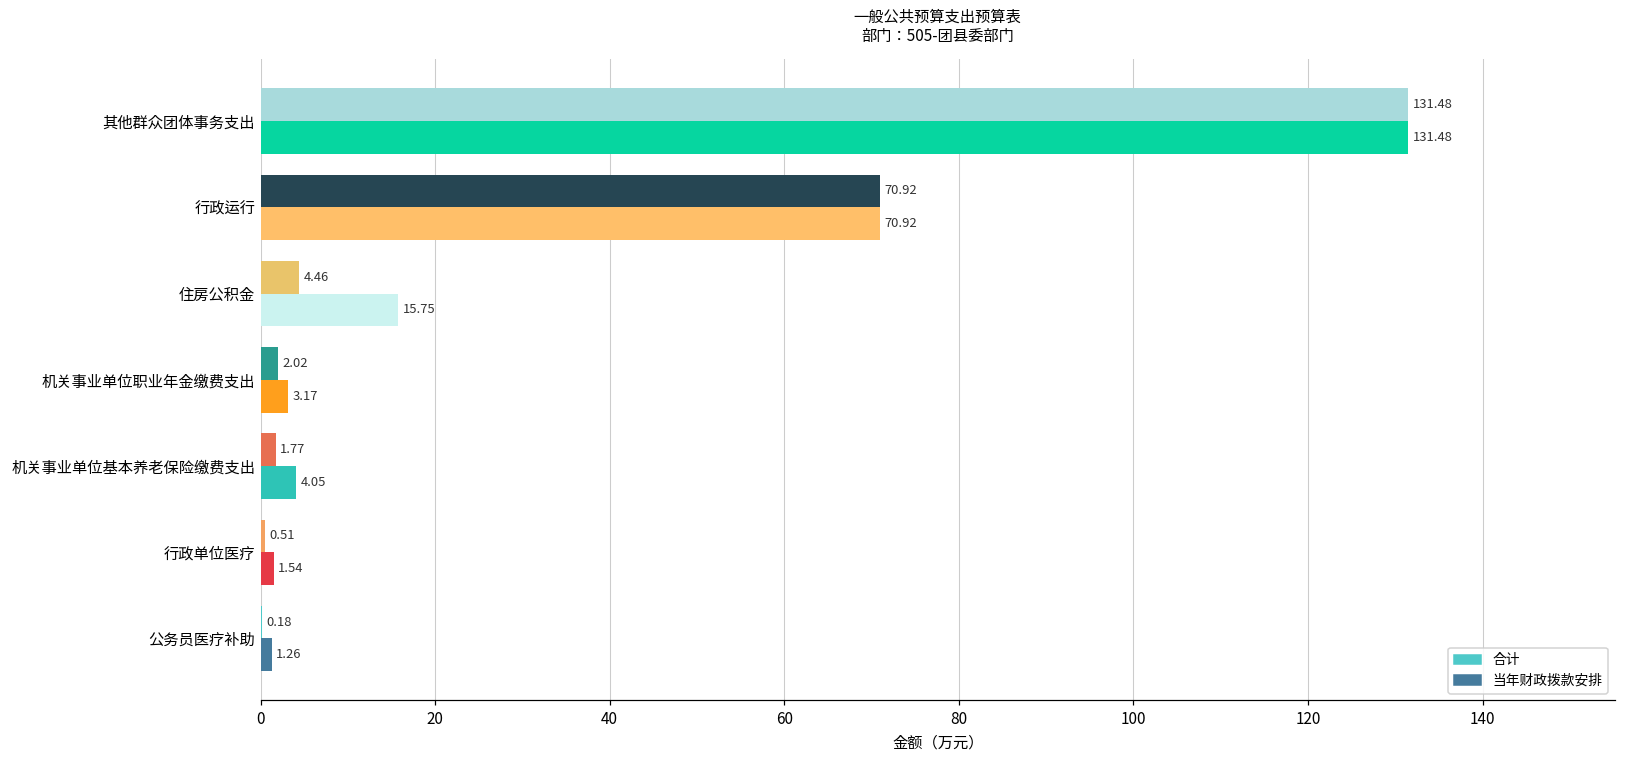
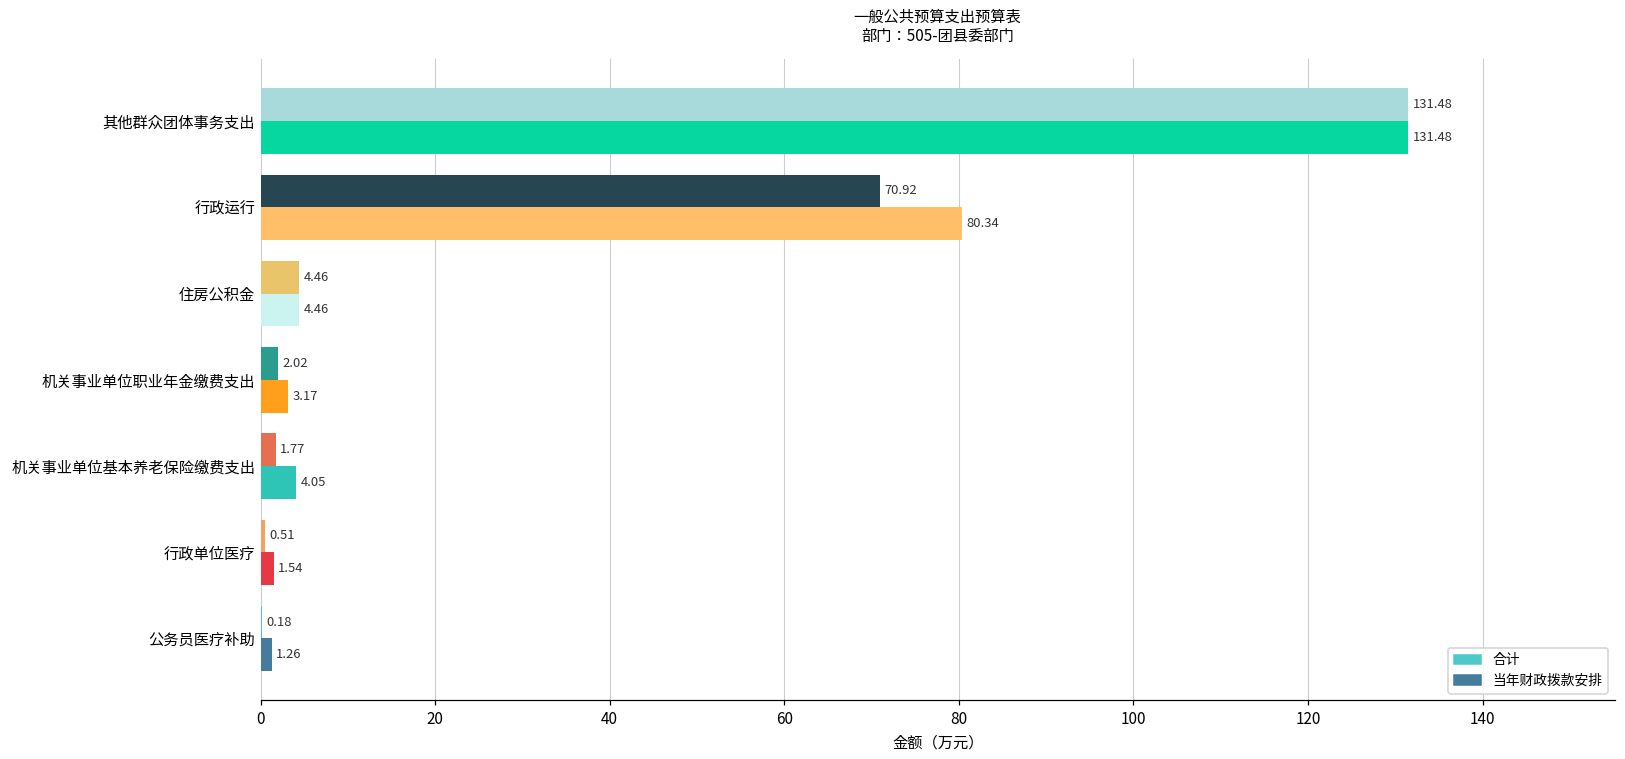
  {
    "合计": {
      "其他群众团体事务支出": 131.48,
      "行政运行": 70.92,
      "住房公积金": 4.46,
      "机关事业单位职业年金缴费支出": 2.02,
      "机关事业单位基本养老保险缴费支出": 1.77,
      "行政单位医疗": 0.51,
      "公务员医疗补助": 0.18
    },
    "当年财政拨款安排": {
      "其他群众团体事务支出": 131.48,
-     "行政运行": 70.92,
-     "住房公积金": 15.75,
+     "行政运行": 80.34,
+     "住房公积金": 4.46,
      "机关事业单位职业年金缴费支出": 3.17,
      "机关事业单位基本养老保险缴费支出": 4.05,
      "行政单位医疗": 1.54,
      "公务员医疗补助": 1.26
    }
  }
